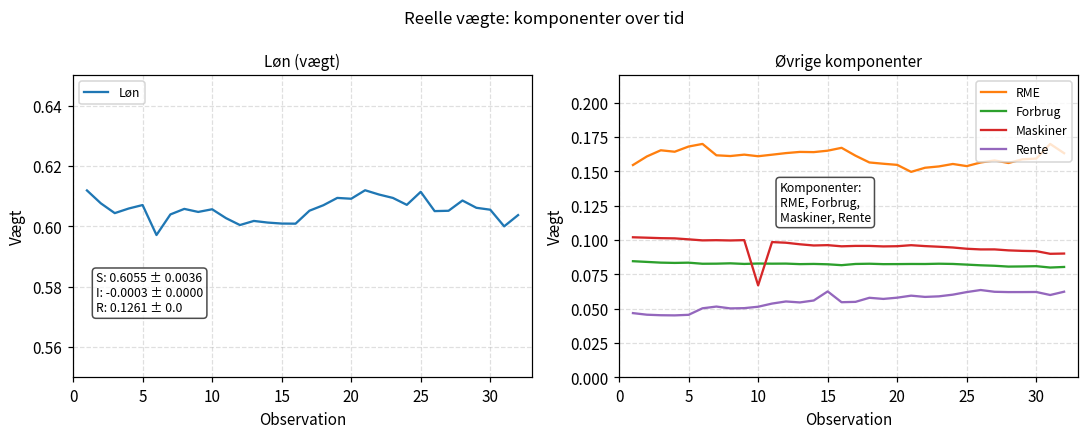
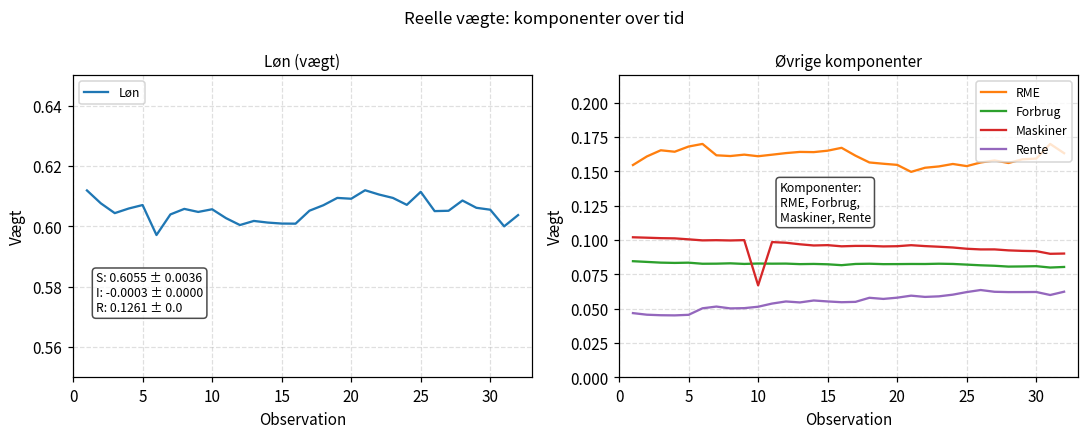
  {
    "Løn (vægt)": {
      "5": 0.607,
      "10": 0.606,
      "15": 0.601,
      "20": 0.609,
      "25": 0.611,
      "30": 0.606
    },
    "Øvrige komponenter": {
      "RME": {
        "5": 0.168,
        "10": 0.161,
        "15": 0.165,
        "20": 0.155,
        "25": 0.154,
        "30": 0.159
      },
      "Forbrug": {
        "5": 0.084,
        "10": 0.083,
        "15": 0.082,
        "20": 0.083,
        "25": 0.082,
        "30": 0.081
      },
      "Maskiner": {
        "5": 0.101,
        "10": 0.067,
        "15": 0.096,
        "20": 0.096,
        "25": 0.094,
        "30": 0.092
      },
      "Rente": {
        "5": 0.046,
        "10": 0.051,
-       "15": 0.063,
+       "15": 0.055,
        "20": 0.058,
        "25": 0.062,
        "30": 0.062
      }
    }
  }
